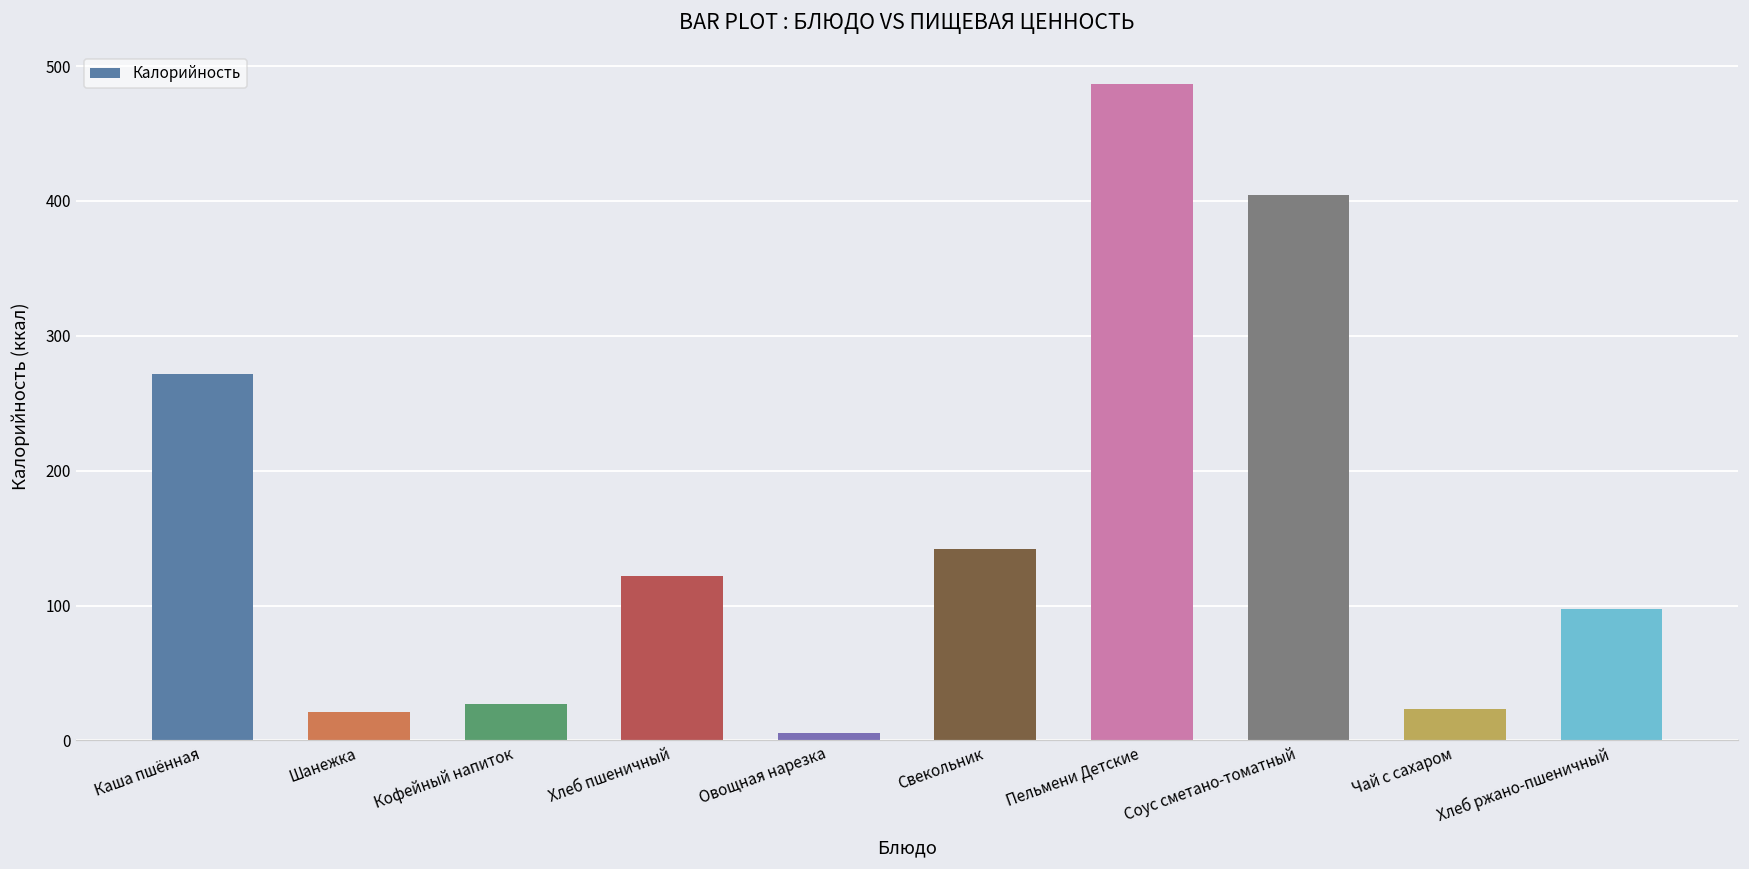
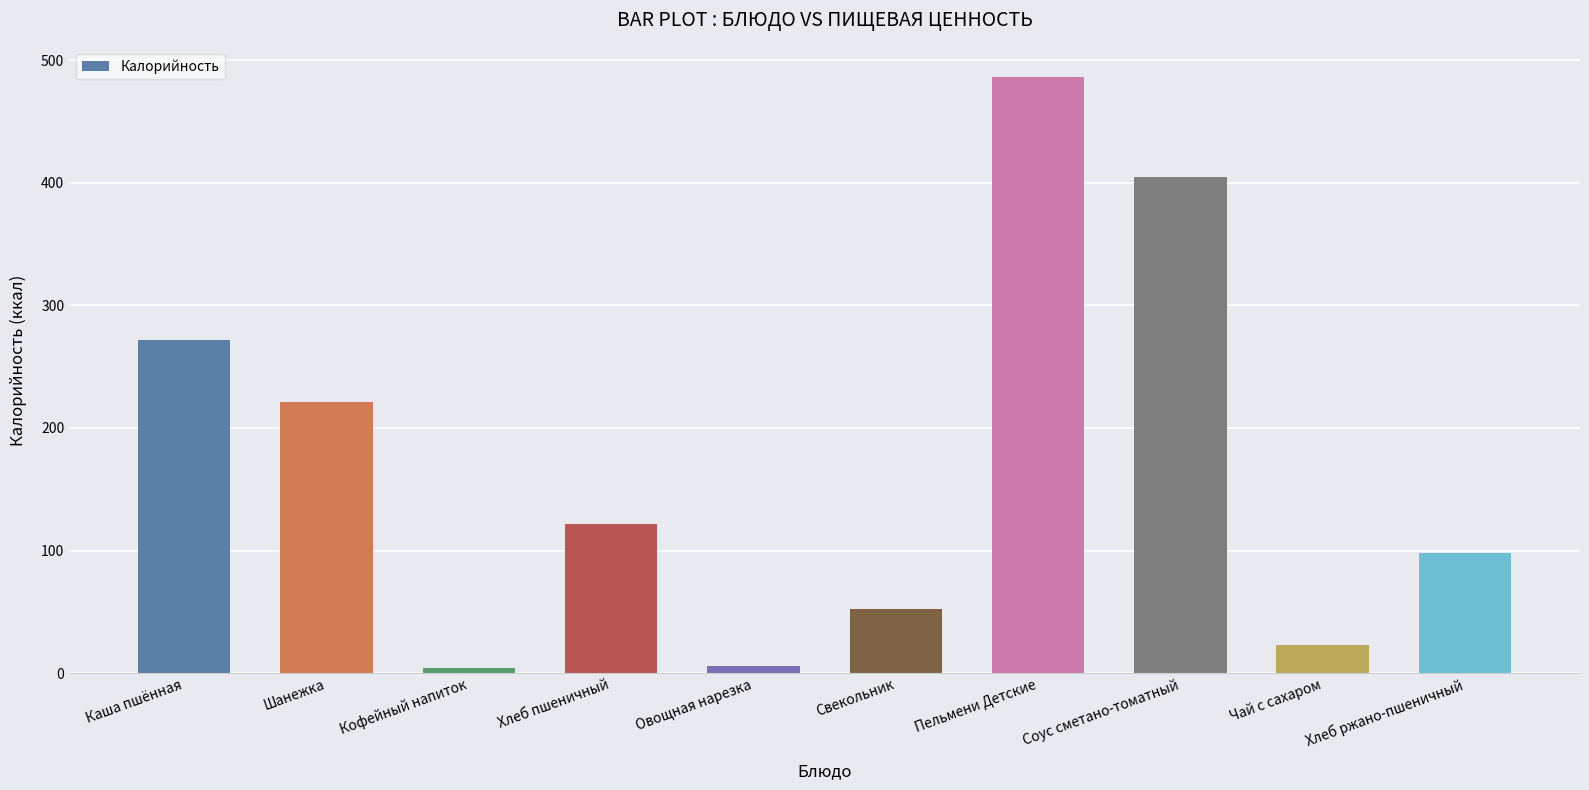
  {
    "Каша пшённая": 272,
-   "Шанежка": 21,
-   "Кофейный напиток": 27,
+   "Шанежка": 221,
+   "Кофейный напиток": 4,
    "Хлеб пшеничный": 122,
    "Овощная нарезка": 6,
-   "Свекольник": 142,
+   "Свекольник": 52,
    "Пельмени Детские": 487,
    "Соус сметано-томатный": 404,
    "Чай с сахаром": 23,
    "Хлеб ржано-пшеничный": 98
  }
